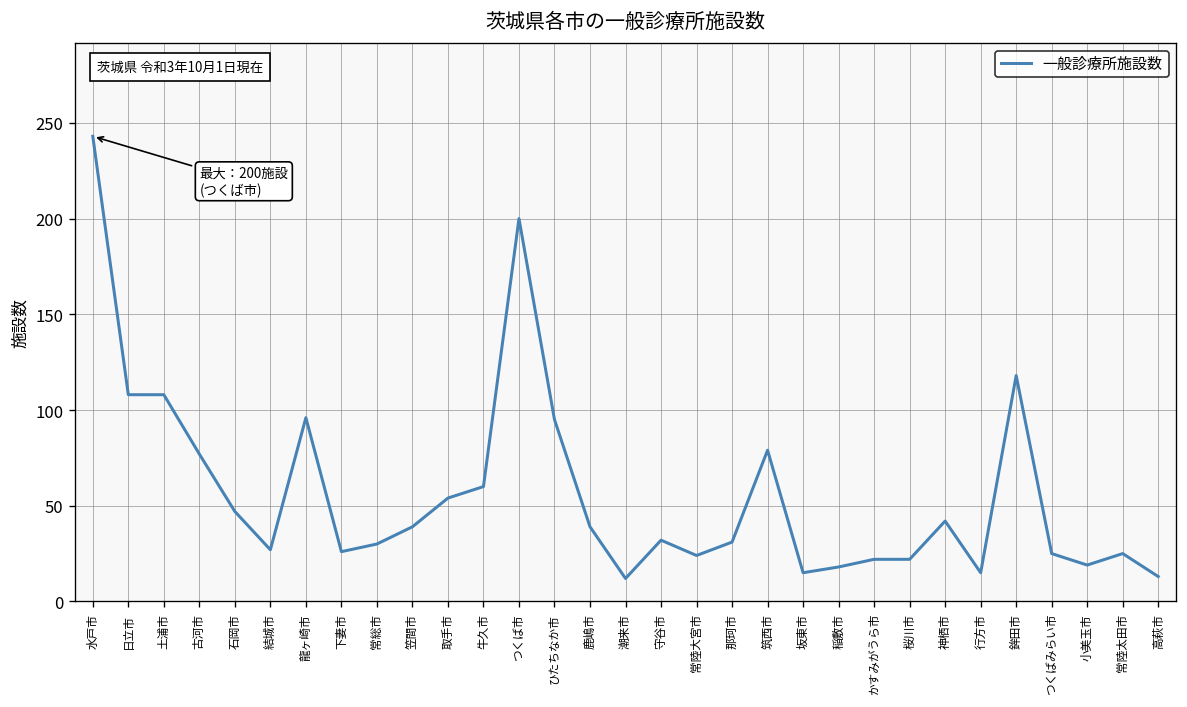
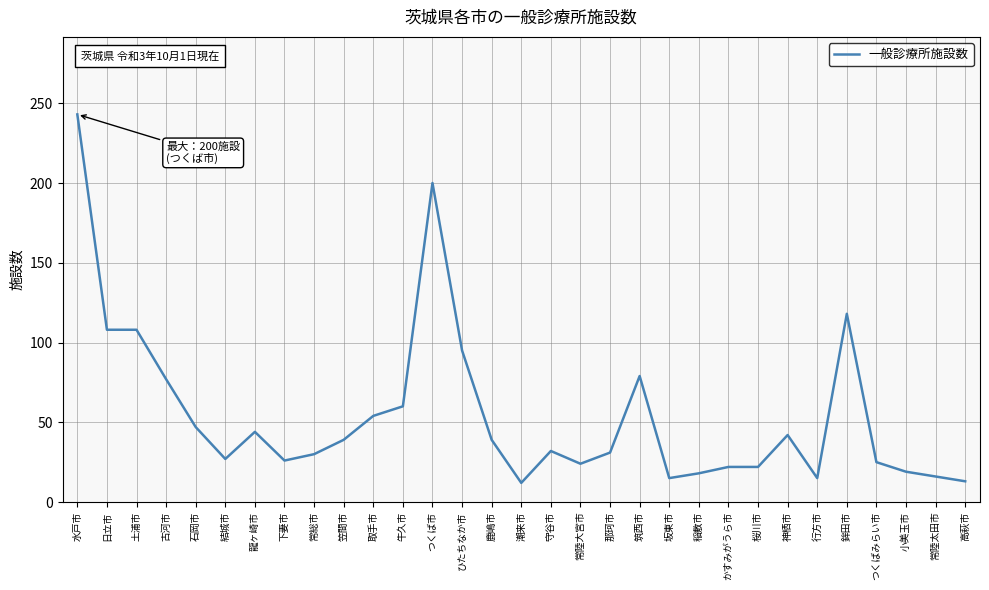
  {
    "日立市": 108,
    "土浦市": 108,
    "古河市": 77,
    "石岡市": 47,
    "結城市": 27,
-   "龍ヶ崎市": 96,
+   "龍ヶ崎市": 44,
    "下妻市": 26,
    "常総市": 30,
    "笠間市": 39,
    "取手市": 54,
    "牛久市": 60,
    "つくば市": 200,
    "ひたちなか市": 95,
    "鹿嶋市": 39,
    "潮来市": 12,
    "守谷市": 32,
    "常陸大宮市": 24,
    "那珂市": 31,
    "筑西市": 79,
    "坂東市": 15,
    "稲敷市": 18,
    "かすみがうら市": 22,
    "桜川市": 22,
    "神栖市": 42,
    "行方市": 15,
    "鉾田市": 118,
    "つくばみらい市": 25,
    "小美玉市": 19,
-   "常陸太田市": 25,
+   "常陸太田市": 16,
    "高萩市": 13
  }
